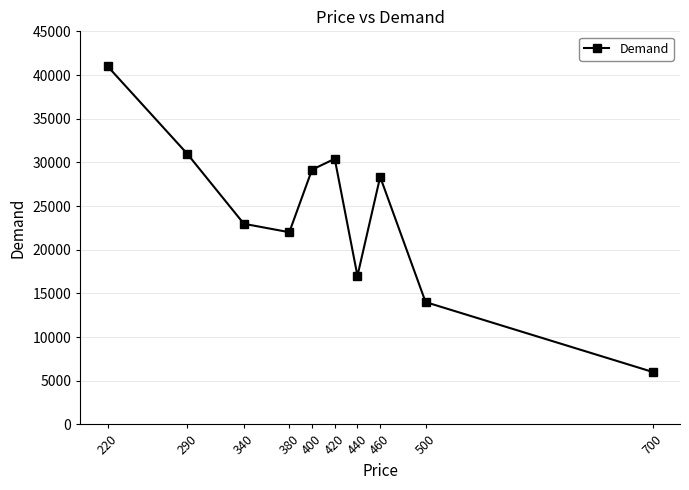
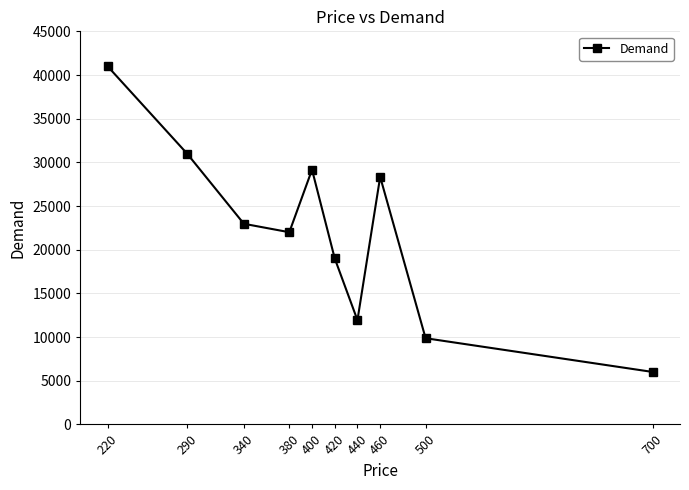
  {
    "220": 41000,
    "290": 31000,
    "340": 23000,
    "380": 22000,
    "400": 29000,
-   "420": 30000,
-   "440": 17000,
+   "420": 19000,
+   "440": 12000,
    "460": 28000,
-   "500": 14000,
+   "500": 10000,
    "700": 6000
  }
